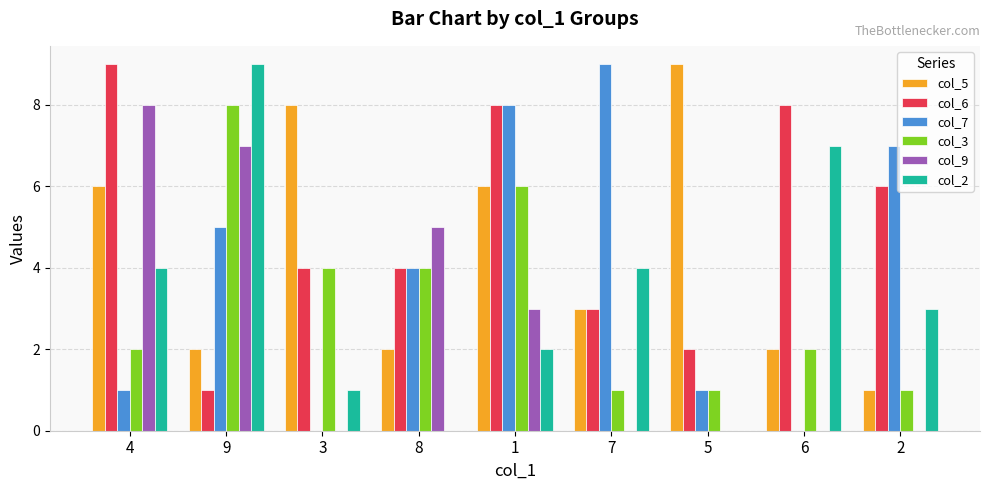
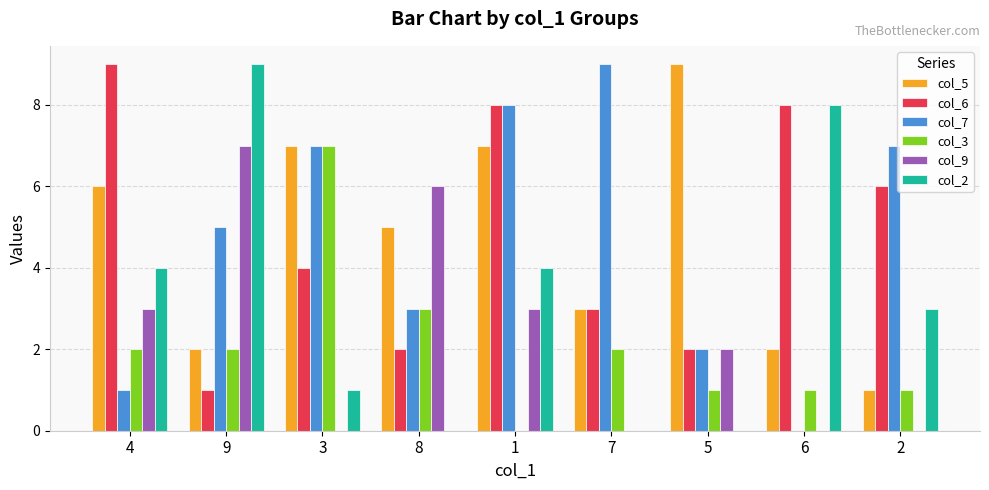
  {
    "col_5": {
      "4": 6,
      "9": 2,
-     "3": 8,
-     "8": 2,
-     "1": 6,
+     "3": 7,
+     "8": 5,
+     "1": 7,
      "7": 3,
      "5": 9,
      "6": 2,
      "2": 1
    },
    "col_6": {
      "4": 9,
      "9": 1,
      "3": 4,
-     "8": 4,
+     "8": 2,
      "1": 8,
      "7": 3,
      "5": 2,
      "6": 8,
      "2": 6
    },
    "col_7": {
      "4": 1,
      "9": 5,
-     "3": 0,
-     "8": 4,
+     "3": 7,
+     "8": 3,
      "1": 8,
      "7": 9,
-     "5": 1,
+     "5": 2,
      "6": 0,
      "2": 7
    },
    "col_3": {
      "4": 2,
-     "9": 8,
-     "3": 4,
-     "8": 4,
-     "1": 6,
-     "7": 1,
+     "9": 2,
+     "3": 7,
+     "8": 3,
+     "1": 0,
+     "7": 2,
      "5": 1,
-     "6": 2,
+     "6": 1,
      "2": 1
    },
    "col_9": {
-     "4": 8,
+     "4": 3,
      "9": 7,
      "3": 0,
-     "8": 5,
+     "8": 6,
      "1": 3,
      "7": 0,
-     "5": 0,
+     "5": 2,
      "6": 0,
      "2": 0
    },
    "col_2": {
      "4": 4,
      "9": 9,
      "3": 1,
      "8": 0,
-     "1": 2,
-     "7": 4,
+     "1": 4,
+     "7": 0,
      "5": 0,
-     "6": 7,
+     "6": 8,
      "2": 3
    }
  }
